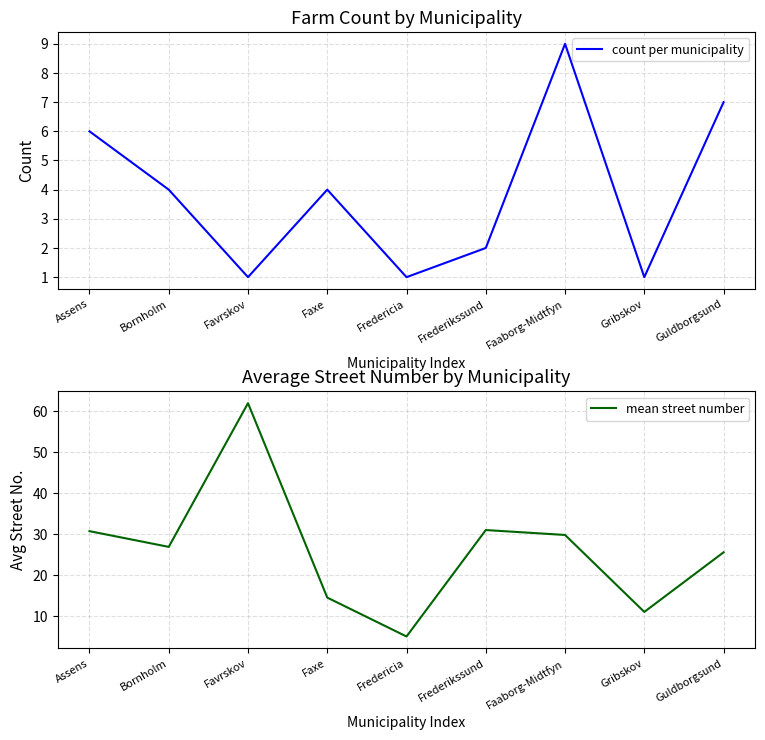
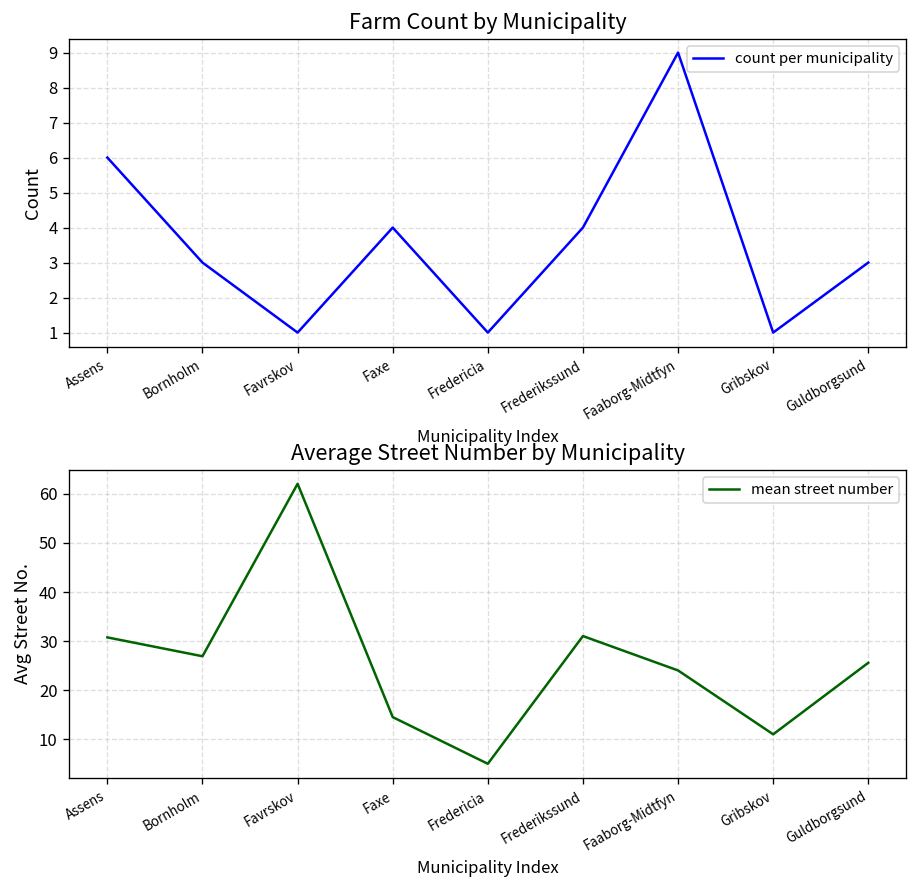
  {
    "Farm Count by Municipality": {
      "Assens": 6,
-     "Bornholm": 4,
+     "Bornholm": 3,
      "Favrskov": 1,
      "Faxe": 4,
      "Fredericia": 1,
-     "Frederikssund": 2,
+     "Frederikssund": 4,
      "Faaborg-Midtfyn": 9,
      "Gribskov": 1,
-     "Guldborgsund": 7
+     "Guldborgsund": 3
    },
    "Average Street Number by Municipality": {
      "Assens": 31,
      "Bornholm": 27,
      "Favrskov": 62,
      "Faxe": 15,
      "Fredericia": 5,
      "Frederikssund": 31,
-     "Faaborg-Midtfyn": 30,
+     "Faaborg-Midtfyn": 24,
      "Gribskov": 11,
      "Guldborgsund": 26
    }
  }
